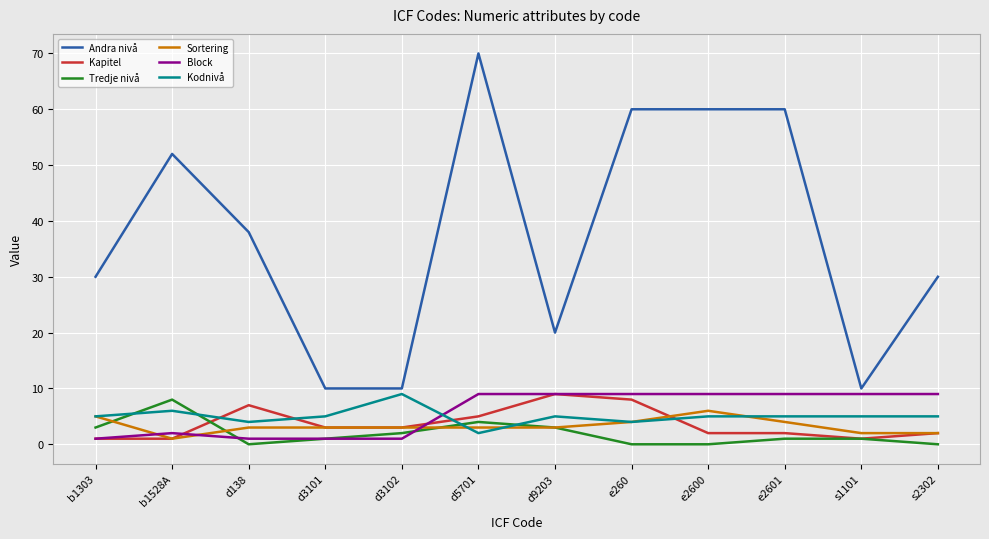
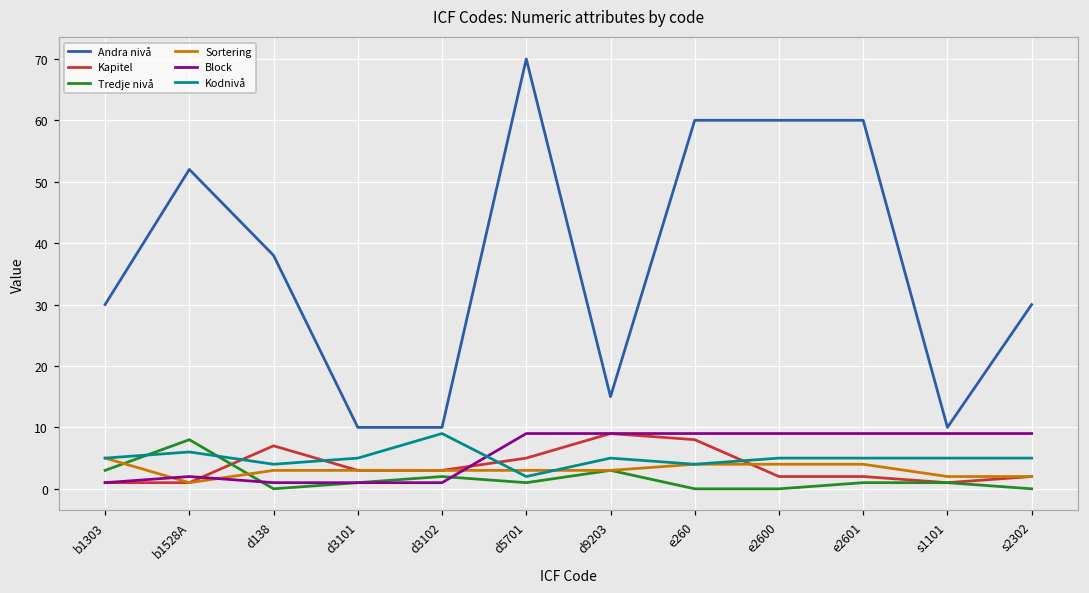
  {
    "Andra nivå": {
      "b1303": 30,
      "b1528A": 52,
      "d138": 38,
      "d3101": 10,
      "d3102": 10,
      "d5701": 70,
-     "d9203": 20,
+     "d9203": 15,
      "e260": 60,
      "e2600": 60,
      "e2601": 60,
      "s1101": 10,
      "s2302": 30
    },
    "Kapitel": {
      "d138": 7,
      "d5701": 5,
      "e260": 8,
      "e2600": 2,
      "e2601": 2
    },
    "Tredje nivå": {
      "b1303": 3,
      "b1528A": 8,
      "d138": 0,
      "d3102": 2,
-     "d5701": 4,
+     "d5701": 1,
      "e260": 0,
      "e2600": 0,
      "e2601": 1,
      "s2302": 0
    },
    "Sortering": {
      "d138": 3,
      "d5701": 3,
-     "e2600": 6,
+     "e2600": 4,
      "e2601": 4,
      "s1101": 2
    },
    "Block": {
      "b1528A": 2,
      "d138": 1,
      "d3102": 1,
      "d5701": 9,
      "e260": 9,
      "e2600": 9,
      "e2601": 9,
      "s1101": 9,
      "s2302": 9
    },
    "Kodnivå": {
      "b1528A": 6,
      "d138": 4,
      "d3101": 5,
      "d3102": 9,
      "d5701": 2,
      "d9203": 5,
      "e2600": 5,
      "e2601": 5,
      "s1101": 5,
      "s2302": 5
    }
  }
